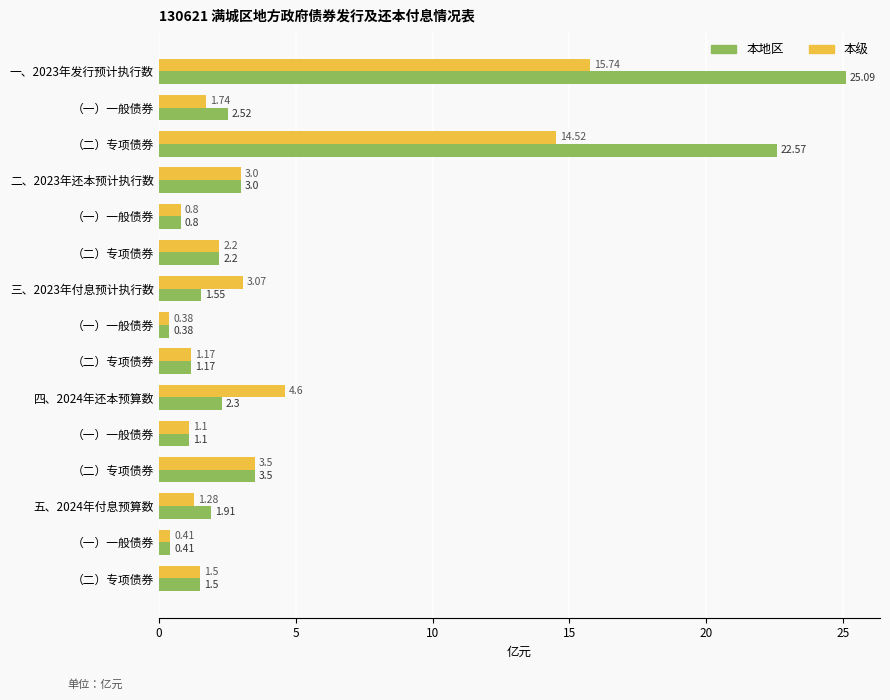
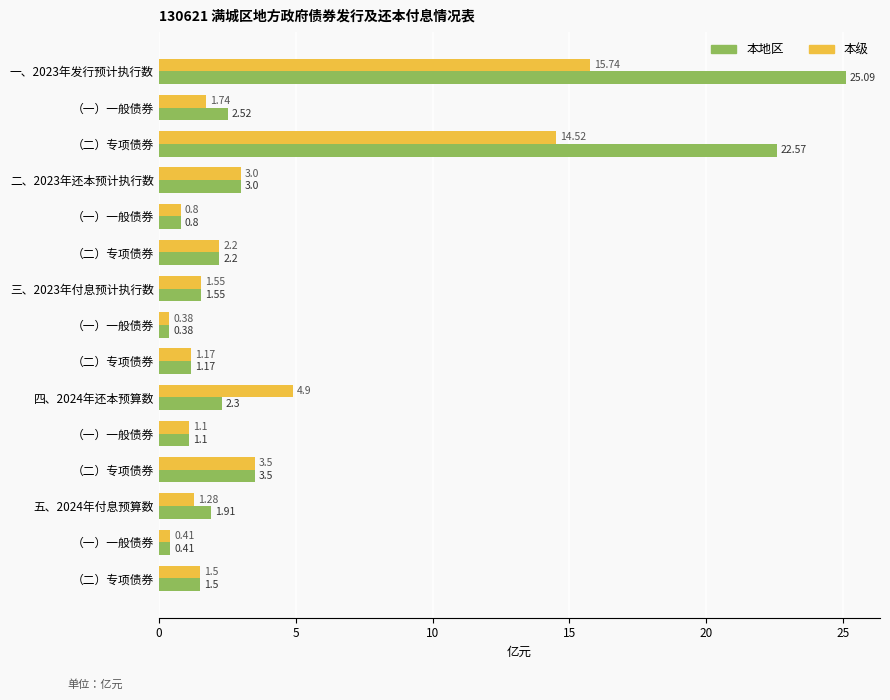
  {
    "本地区": {
      "一、2023年发行预计执行数": 25.09,
      "二、2023年还本预计执行数": 3.0,
      "三、2023年付息预计执行数": 1.55,
      "四、2024年还本预算数": 2.3,
      "五、2024年付息预算数": 1.91
    },
    "本级": {
      "一、2023年发行预计执行数": 15.74,
      "二、2023年还本预计执行数": 3.0,
-     "三、2023年付息预计执行数": 3.07,
-     "四、2024年还本预算数": 4.6,
+     "三、2023年付息预计执行数": 1.55,
+     "四、2024年还本预算数": 4.9,
      "五、2024年付息预算数": 1.28
    }
  }
